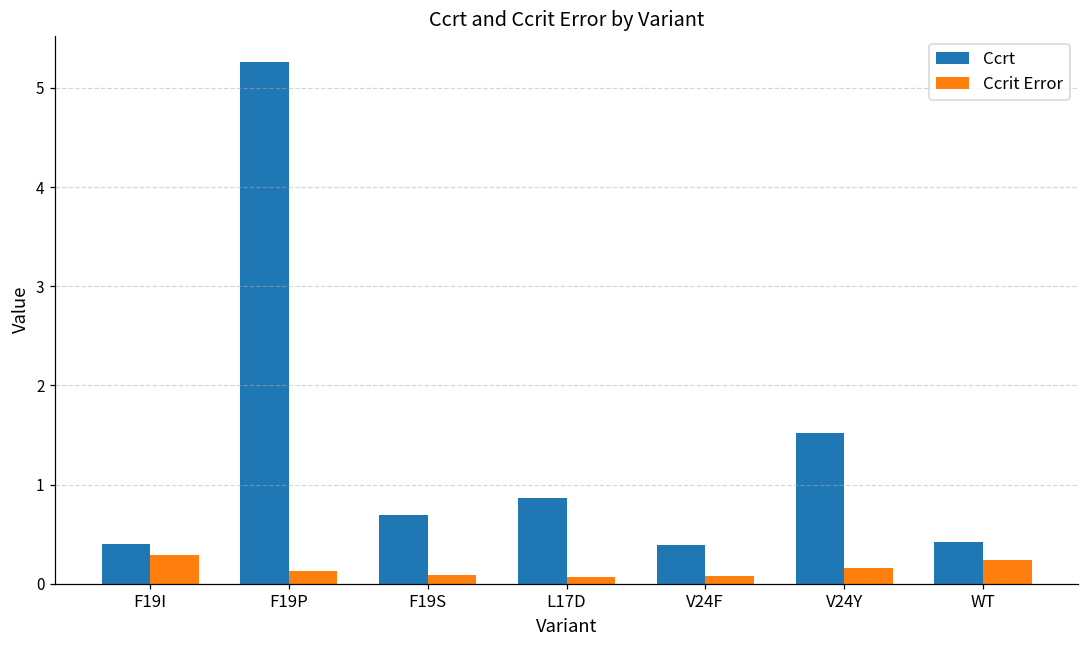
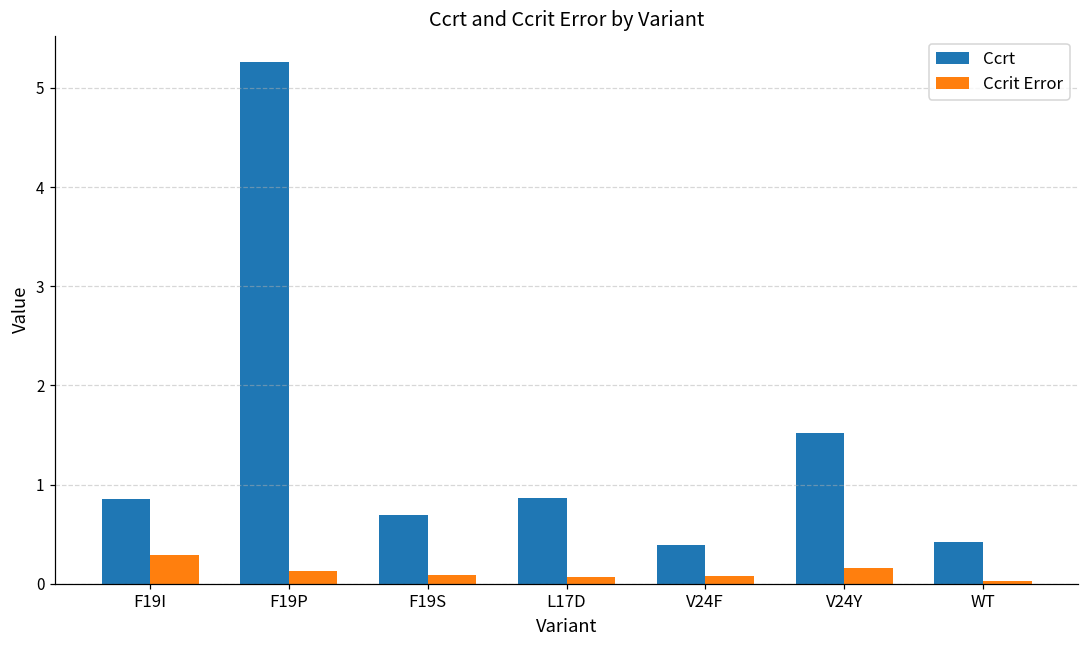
  {
    "Ccrt": {
-     "F19I": 0.4,
+     "F19I": 0.9,
      "F19P": 5.3,
      "F19S": 0.7,
      "L17D": 0.9,
      "V24F": 0.4,
      "V24Y": 1.5,
      "WT": 0.4
    },
    "Ccrit Error": {
      "F19I": 0.3,
      "F19P": 0.1,
      "F19S": 0.1,
      "L17D": 0.1,
      "V24F": 0.1,
      "V24Y": 0.2,
-     "WT": 0.2
+     "WT": 0.0
    }
  }
